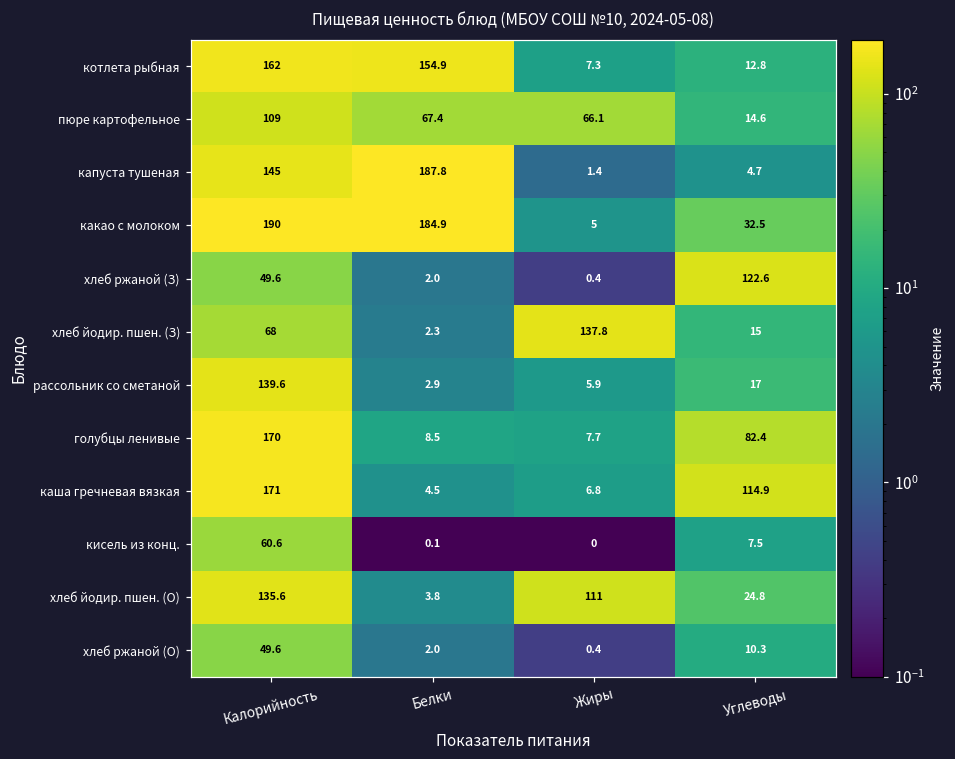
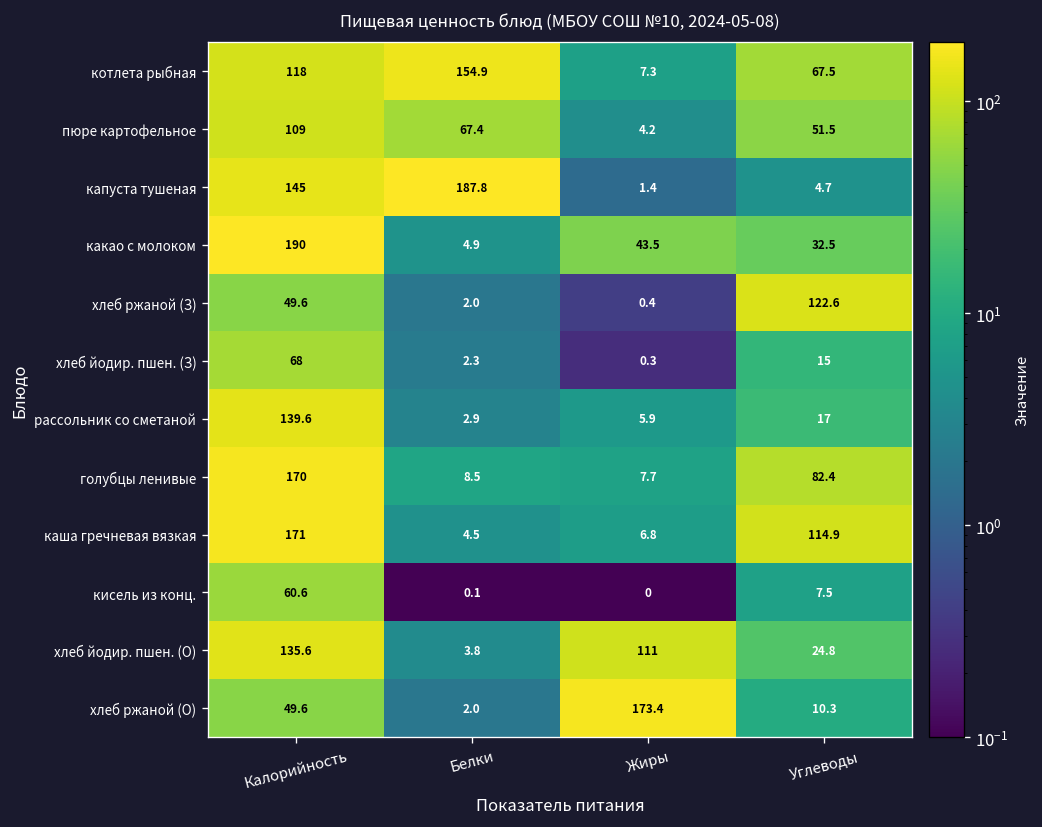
  {
    "котлета рыбная": {
-     "Калорийность": 162,
+     "Калорийность": 118,
      "Белки": 154.9,
      "Жиры": 7.3,
-     "Углеводы": 12.8
+     "Углеводы": 67.5
    },
    "пюре картофельное": {
      "Калорийность": 109,
      "Белки": 67.4,
-     "Жиры": 66.1,
-     "Углеводы": 14.6
+     "Жиры": 4.2,
+     "Углеводы": 51.5
    },
    "капуста тушеная": {
      "Калорийность": 145,
      "Белки": 187.8,
      "Жиры": 1.4,
      "Углеводы": 4.7
    },
    "какао с молоком": {
      "Калорийность": 190,
-     "Белки": 184.9,
-     "Жиры": 5,
+     "Белки": 4.9,
+     "Жиры": 43.5,
      "Углеводы": 32.5
    },
    "хлеб ржаной (З)": {
      "Калорийность": 49.6,
      "Белки": 2.0,
      "Жиры": 0.4,
      "Углеводы": 122.6
    },
    "хлеб йодир. пшен. (З)": {
      "Калорийность": 68,
      "Белки": 2.3,
-     "Жиры": 137.8,
+     "Жиры": 0.3,
      "Углеводы": 15
    },
    "рассольник со сметаной": {
      "Калорийность": 139.6,
      "Белки": 2.9,
      "Жиры": 5.9,
      "Углеводы": 17
    },
    "голубцы ленивые": {
      "Калорийность": 170,
      "Белки": 8.5,
      "Жиры": 7.7,
      "Углеводы": 82.4
    },
    "каша гречневая вязкая": {
      "Калорийность": 171,
      "Белки": 4.5,
      "Жиры": 6.8,
      "Углеводы": 114.9
    },
    "кисель из конц.": {
      "Калорийность": 60.6,
      "Белки": 0.1,
      "Жиры": 0,
      "Углеводы": 7.5
    },
    "хлеб йодир. пшен. (О)": {
      "Калорийность": 135.6,
      "Белки": 3.8,
      "Жиры": 111,
      "Углеводы": 24.8
    },
    "хлеб ржаной (О)": {
      "Калорийность": 49.6,
      "Белки": 2.0,
-     "Жиры": 0.4,
+     "Жиры": 173.4,
      "Углеводы": 10.3
    }
  }
